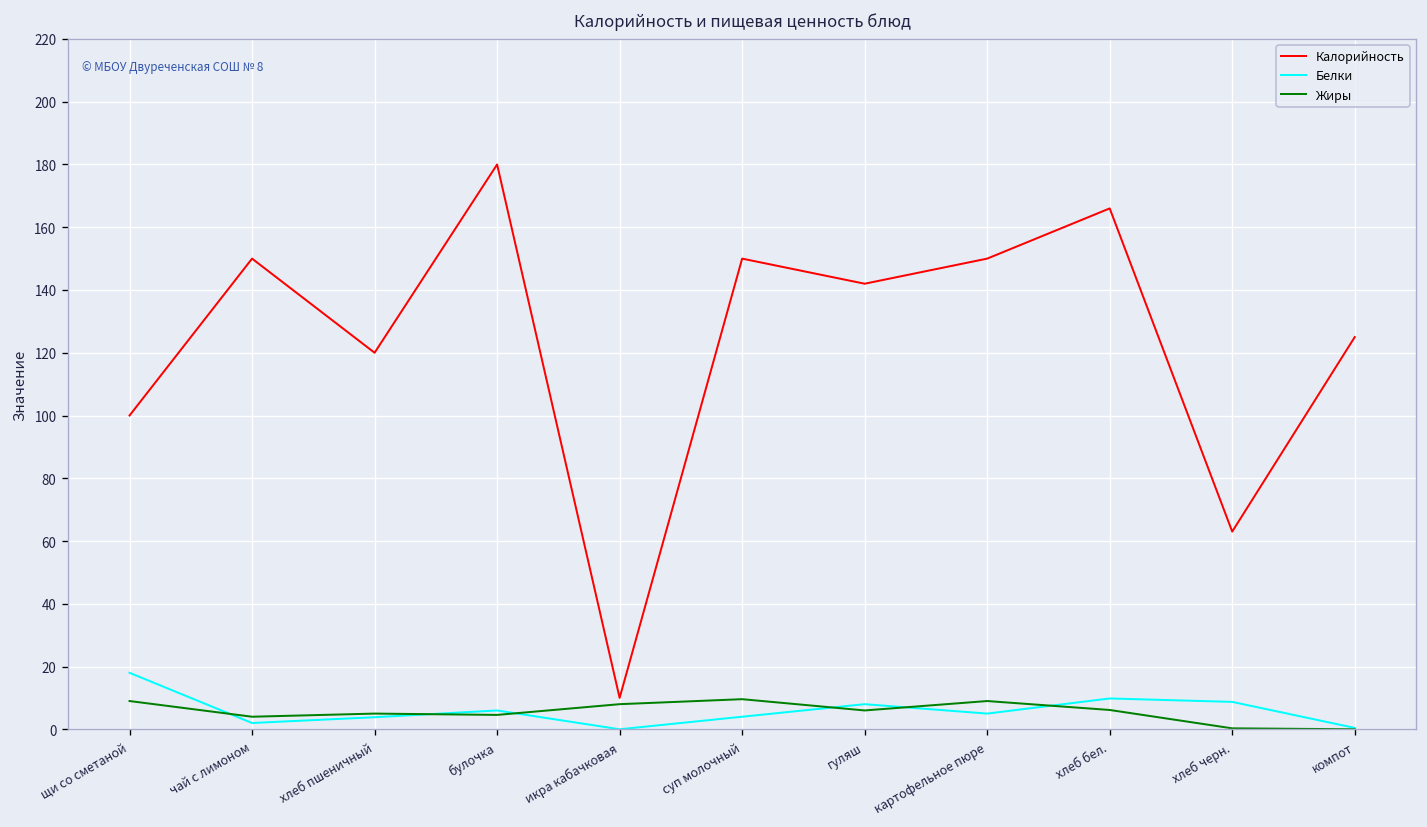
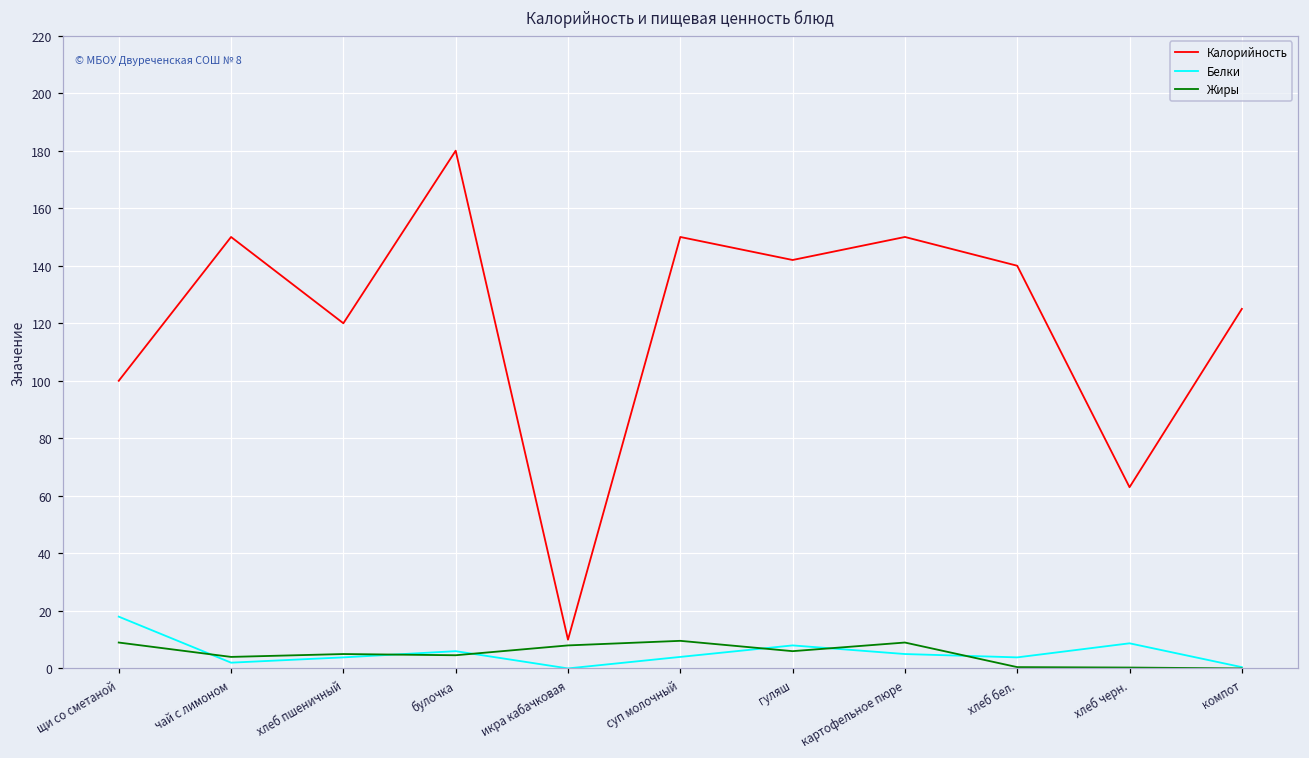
  {
    "Калорийность": {
      "щи со сметаной": 100,
      "чай с лимоном": 150,
      "хлеб пшеничный": 120,
      "булочка": 180,
      "икра кабачковая": 10,
      "суп молочный": 150,
      "гуляш": 142,
      "картофельное пюре": 150,
-     "хлеб бел.": 166,
+     "хлеб бел.": 140,
      "хлеб черн.": 63,
      "компот": 125
    },
    "Белки": {
      "щи со сметаной": 18,
      "чай с лимоном": 2,
      "хлеб пшеничный": 4,
      "булочка": 6,
      "икра кабачковая": 0,
      "суп молочный": 4,
      "гуляш": 8,
      "картофельное пюре": 5,
-     "хлеб бел.": 10,
+     "хлеб бел.": 4,
      "хлеб черн.": 9
    },
    "Жиры": {
      "щи со сметаной": 9,
      "чай с лимоном": 4,
      "хлеб пшеничный": 5,
      "булочка": 5,
      "икра кабачковая": 8,
      "суп молочный": 10,
      "гуляш": 6,
      "картофельное пюре": 9,
-     "хлеб бел.": 6,
+     "хлеб бел.": 0,
      "хлеб черн.": 0
    }
  }
